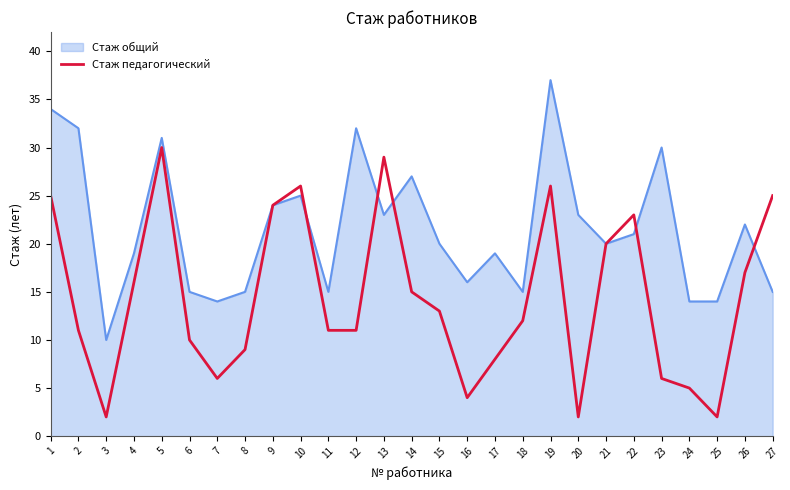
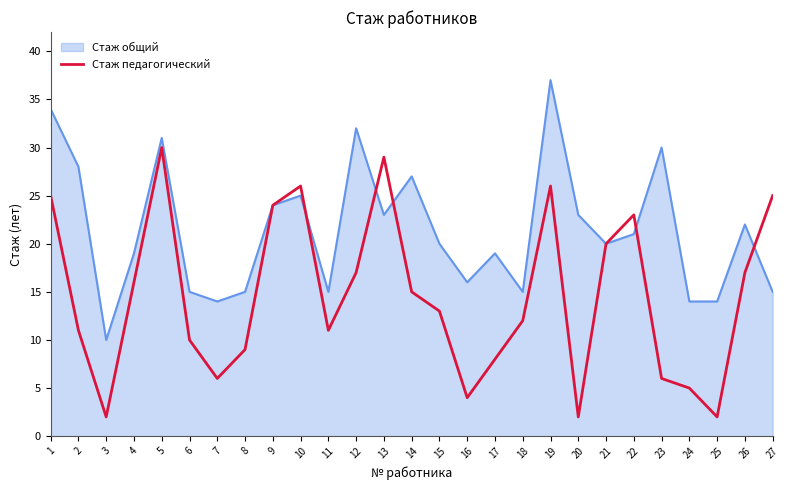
  {
    "Стаж общий": {
      "1": 34,
-     "2": 32,
+     "2": 28,
      "3": 10,
      "4": 19,
      "5": 31,
      "6": 15,
      "7": 14,
      "8": 15,
      "10": 25,
      "11": 15,
      "12": 32,
      "13": 23,
      "14": 27,
      "15": 20,
      "16": 16,
      "17": 19,
      "18": 15,
      "19": 37,
      "20": 23,
      "22": 21,
      "23": 30,
      "24": 14,
      "25": 14,
      "26": 22,
      "27": 15
    },
    "Стаж педагогический": {
      "1": 25,
      "2": 11,
      "3": 2,
      "4": 16,
      "5": 30,
      "6": 10,
      "7": 6,
      "8": 9,
      "10": 26,
      "11": 11,
-     "12": 11,
+     "12": 17,
      "13": 29,
      "14": 15,
      "15": 13,
      "16": 4,
      "17": 8,
      "18": 12,
      "19": 26,
      "20": 2,
      "22": 23,
      "23": 6,
      "24": 5,
      "25": 2,
      "26": 17,
      "27": 25
    }
  }
